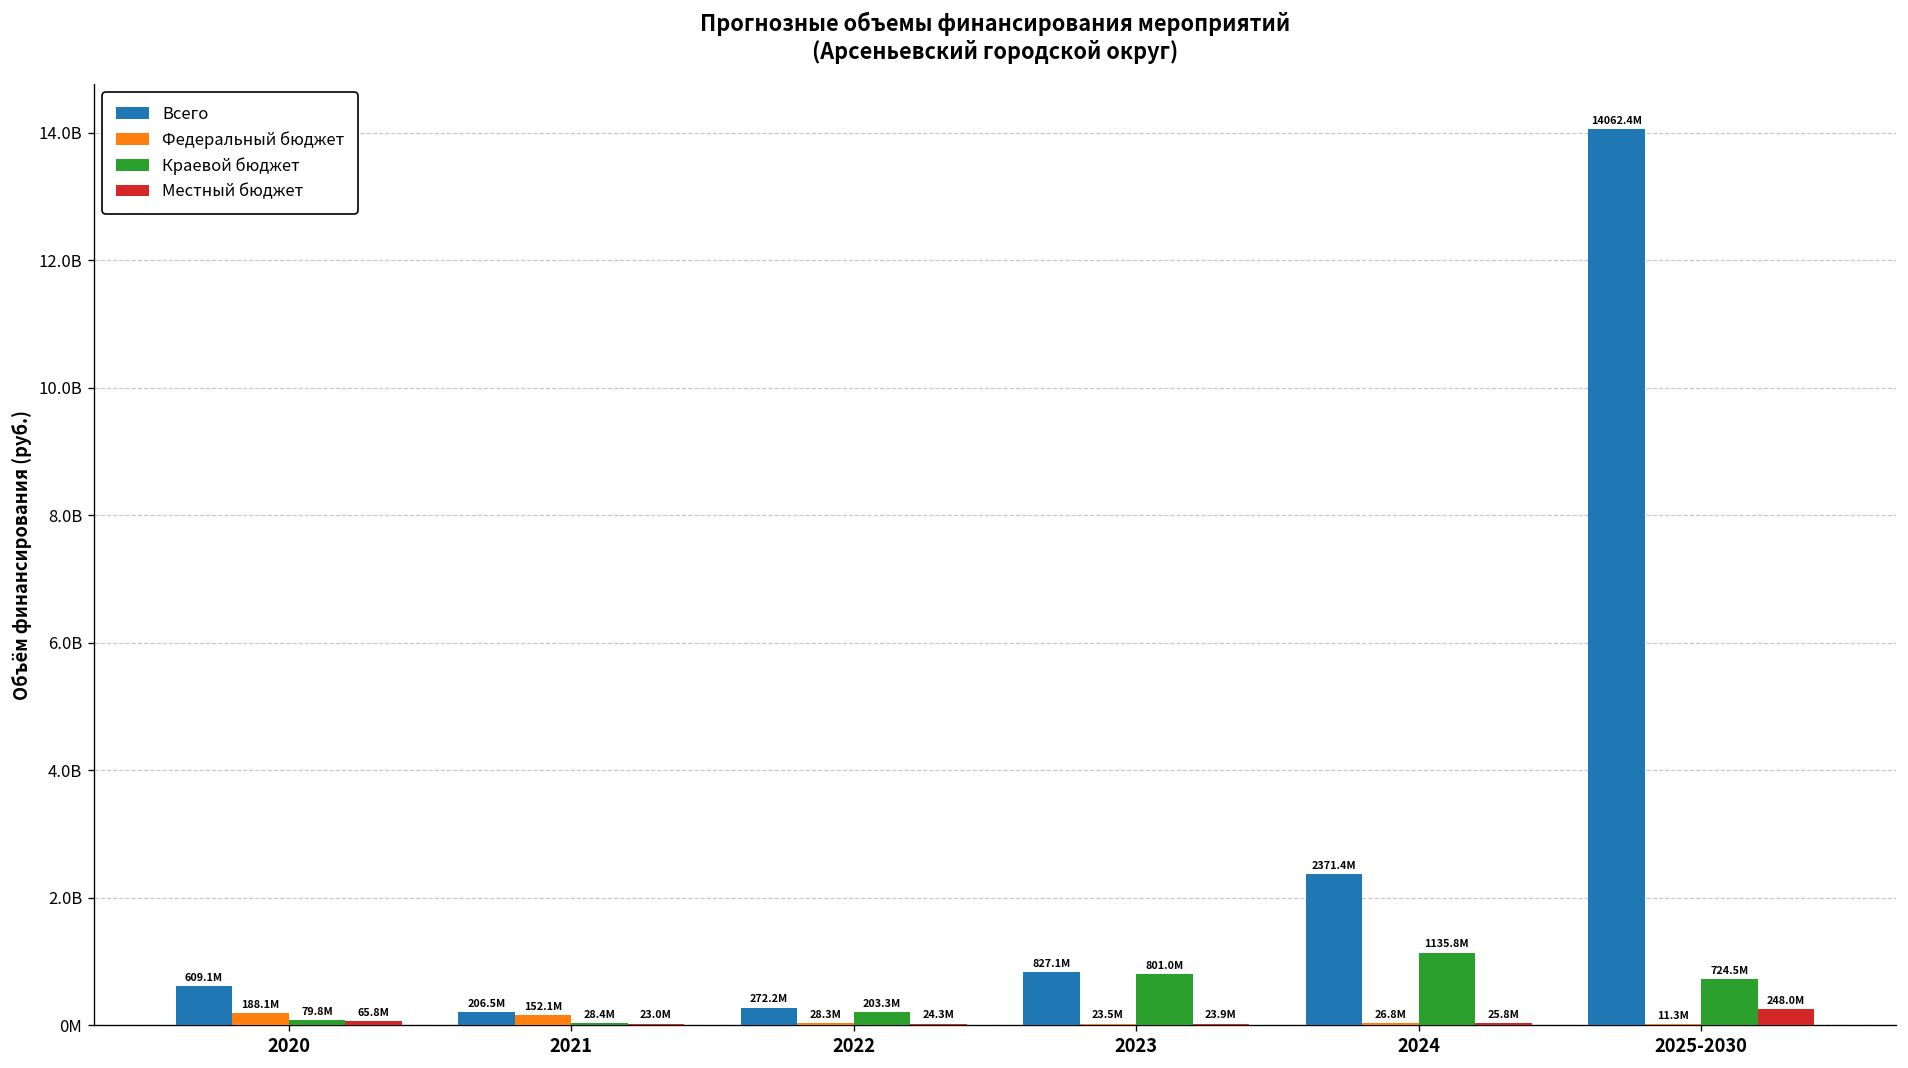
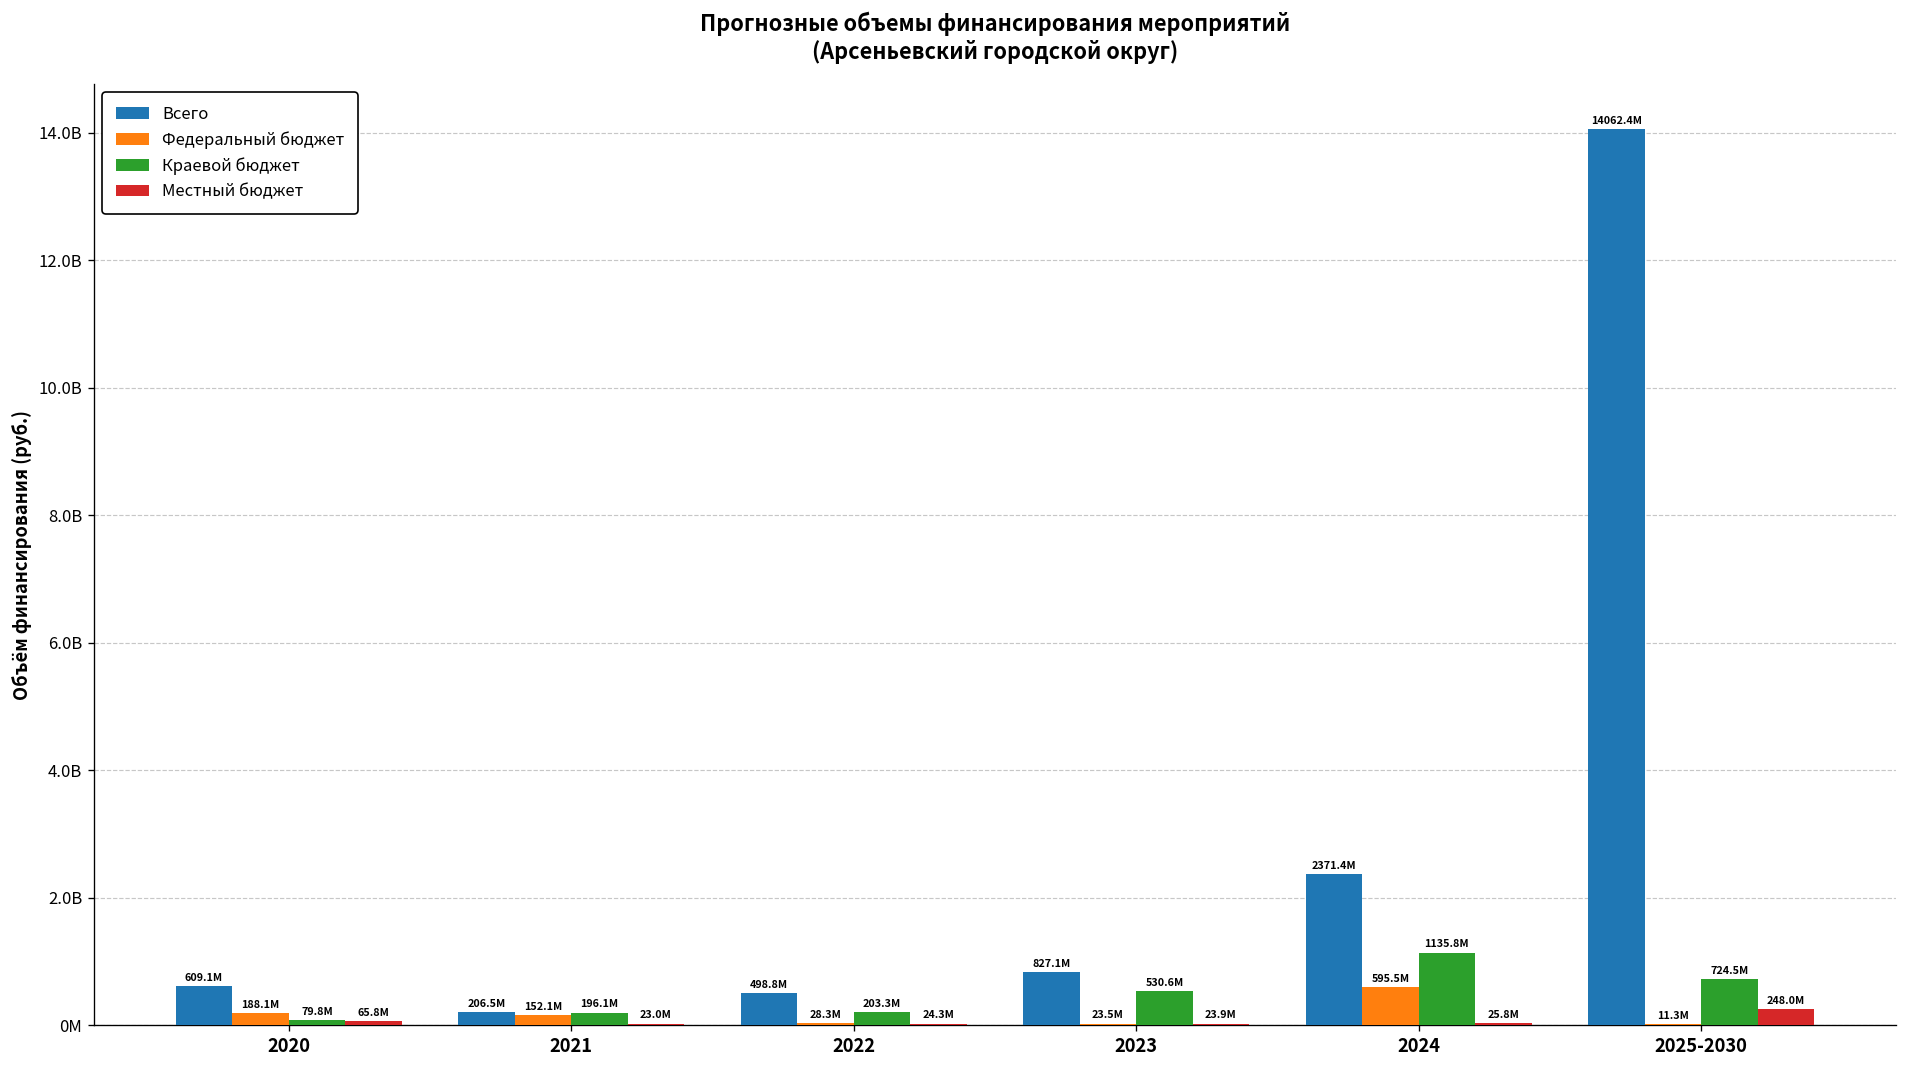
  {
    "Всего": {
      "2020": "609.1M",
      "2021": "206.5M",
-     "2022": "272.2M",
+     "2022": "498.8M",
      "2023": "827.1M",
      "2024": "2371.4M",
      "2025-2030": "14062.4M"
    },
    "Федеральный бюджет": {
      "2020": "188.1M",
      "2021": "152.1M",
      "2022": "28.3M",
      "2023": "23.5M",
-     "2024": "26.8M",
+     "2024": "595.5M",
      "2025-2030": "11.3M"
    },
    "Краевой бюджет": {
      "2020": "79.8M",
-     "2021": "28.4M",
+     "2021": "196.1M",
      "2022": "203.3M",
-     "2023": "801.0M",
+     "2023": "530.6M",
      "2024": "1135.8M",
      "2025-2030": "724.5M"
    },
    "Местный бюджет": {
      "2020": "65.8M",
      "2021": "23.0M",
      "2022": "24.3M",
      "2023": "23.9M",
      "2024": "25.8M",
      "2025-2030": "248.0M"
    }
  }
